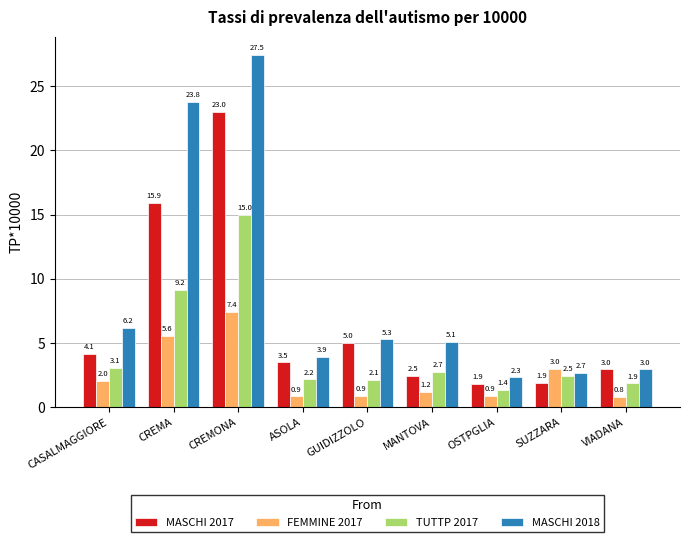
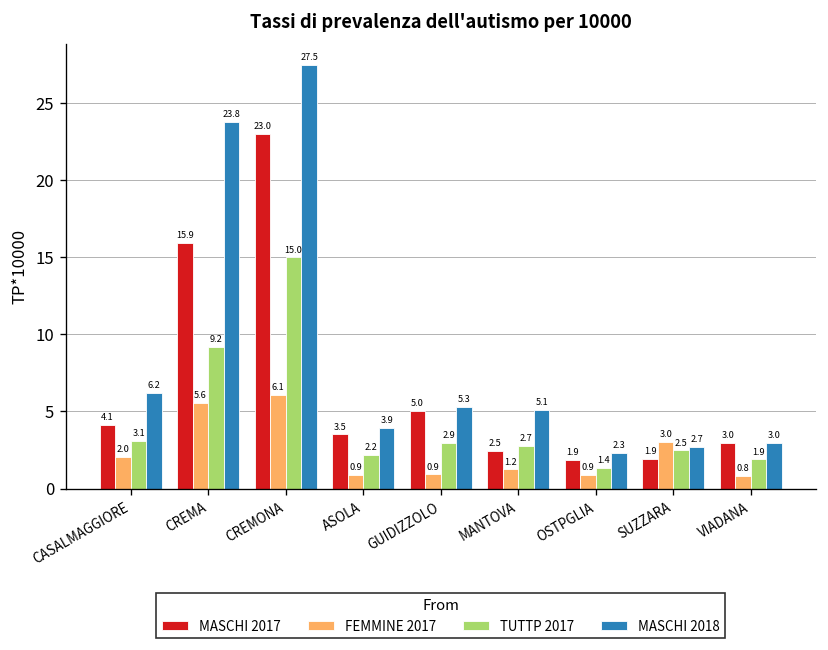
  {
    "MASCHI 2017": {
      "CASALMAGGIORE": 4.1,
      "CREMA": 15.9,
      "CREMONA": 23.0,
      "ASOLA": 3.5,
      "GUIDIZZOLO": 5.0,
      "MANTOVA": 2.5,
      "OSTPGLIA": 1.9,
      "SUZZARA": 1.9,
      "VIADANA": 3.0
    },
    "FEMMINE 2017": {
      "CASALMAGGIORE": 2.0,
      "CREMA": 5.6,
-     "CREMONA": 7.4,
+     "CREMONA": 6.1,
      "ASOLA": 0.9,
      "GUIDIZZOLO": 0.9,
      "MANTOVA": 1.2,
      "OSTPGLIA": 0.9,
      "SUZZARA": 3.0,
      "VIADANA": 0.8
    },
    "TUTTP 2017": {
      "CASALMAGGIORE": 3.1,
      "CREMA": 9.2,
      "CREMONA": 15.0,
      "ASOLA": 2.2,
-     "GUIDIZZOLO": 2.1,
+     "GUIDIZZOLO": 2.9,
      "MANTOVA": 2.7,
      "OSTPGLIA": 1.4,
      "SUZZARA": 2.5,
      "VIADANA": 1.9
    },
    "MASCHI 2018": {
      "CASALMAGGIORE": 6.2,
      "CREMA": 23.8,
      "CREMONA": 27.5,
      "ASOLA": 3.9,
      "GUIDIZZOLO": 5.3,
      "MANTOVA": 5.1,
      "OSTPGLIA": 2.3,
      "SUZZARA": 2.7,
      "VIADANA": 3.0
    }
  }
